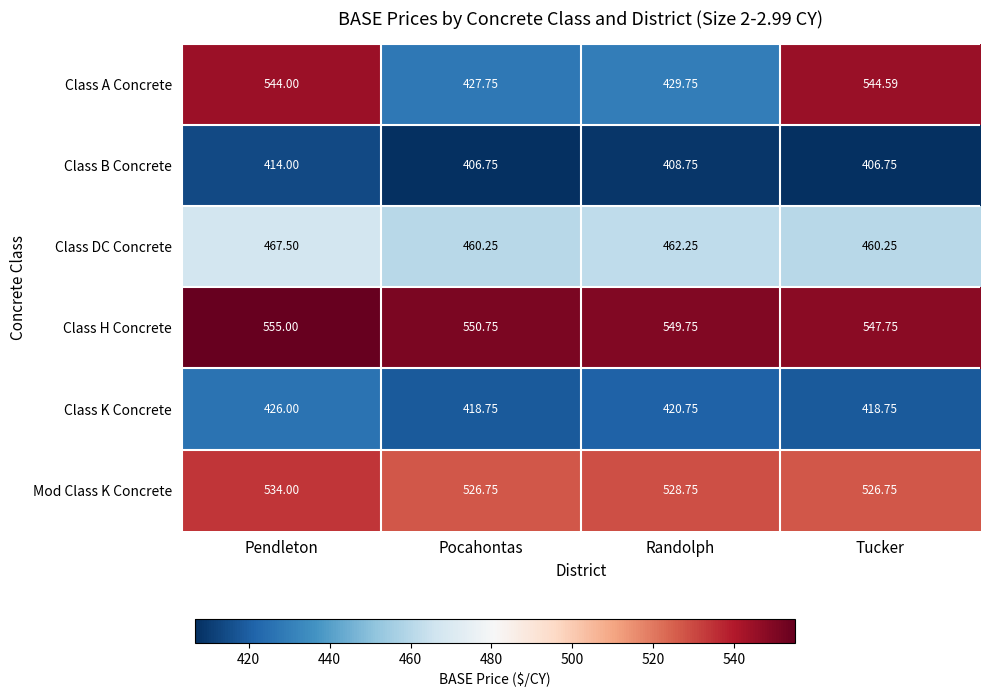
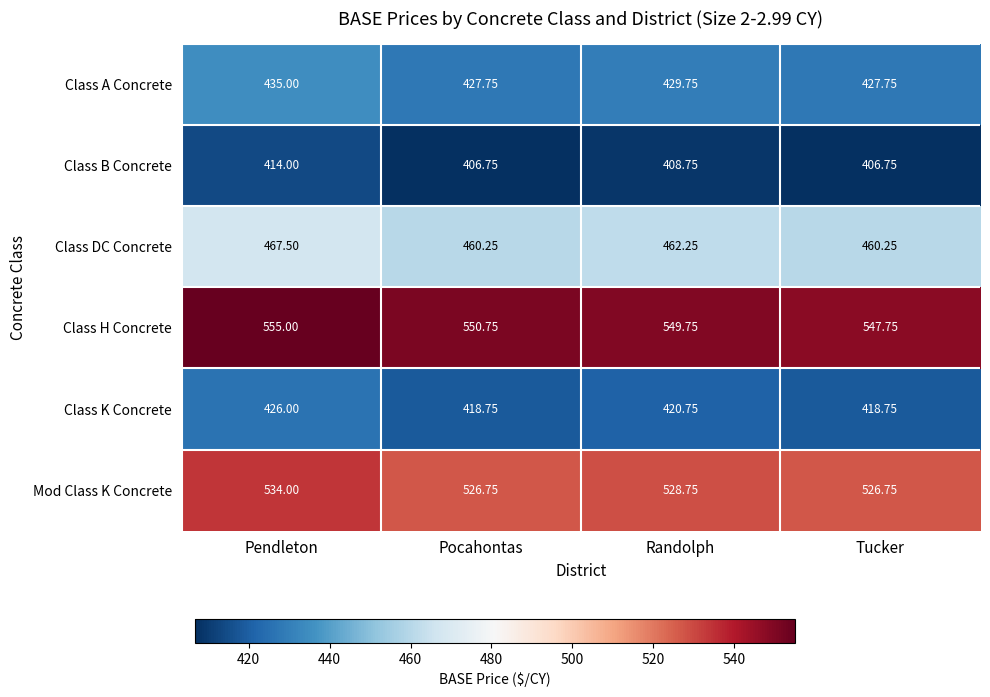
  {
    "Class A Concrete": {
-     "Pendleton": 544.00,
+     "Pendleton": 435.00,
      "Pocahontas": 427.75,
      "Randolph": 429.75,
-     "Tucker": 544.59
+     "Tucker": 427.75
    },
    "Class B Concrete": {
      "Pendleton": 414.00,
      "Pocahontas": 406.75,
      "Randolph": 408.75,
      "Tucker": 406.75
    },
    "Class DC Concrete": {
      "Pendleton": 467.50,
      "Pocahontas": 460.25,
      "Randolph": 462.25,
      "Tucker": 460.25
    },
    "Class H Concrete": {
      "Pendleton": 555.00,
      "Pocahontas": 550.75,
      "Randolph": 549.75,
      "Tucker": 547.75
    },
    "Class K Concrete": {
      "Pendleton": 426.00,
      "Pocahontas": 418.75,
      "Randolph": 420.75,
      "Tucker": 418.75
    },
    "Mod Class K Concrete": {
      "Pendleton": 534.00,
      "Pocahontas": 526.75,
      "Randolph": 528.75,
      "Tucker": 526.75
    }
  }
